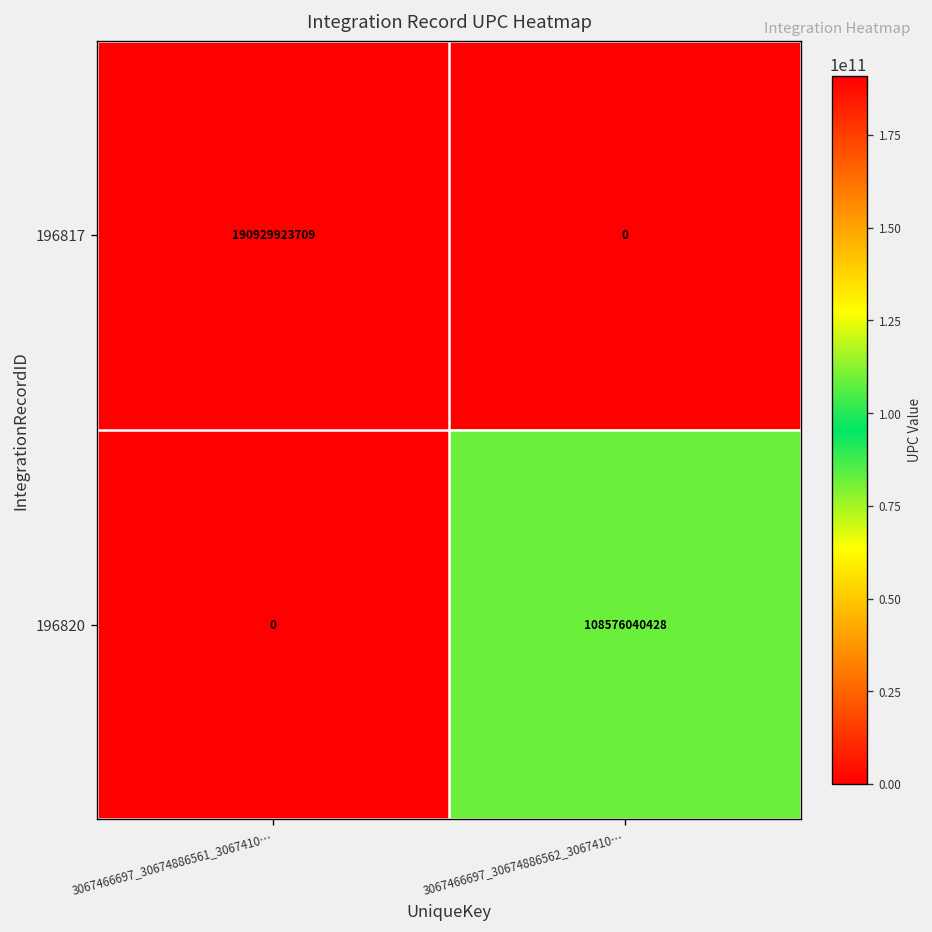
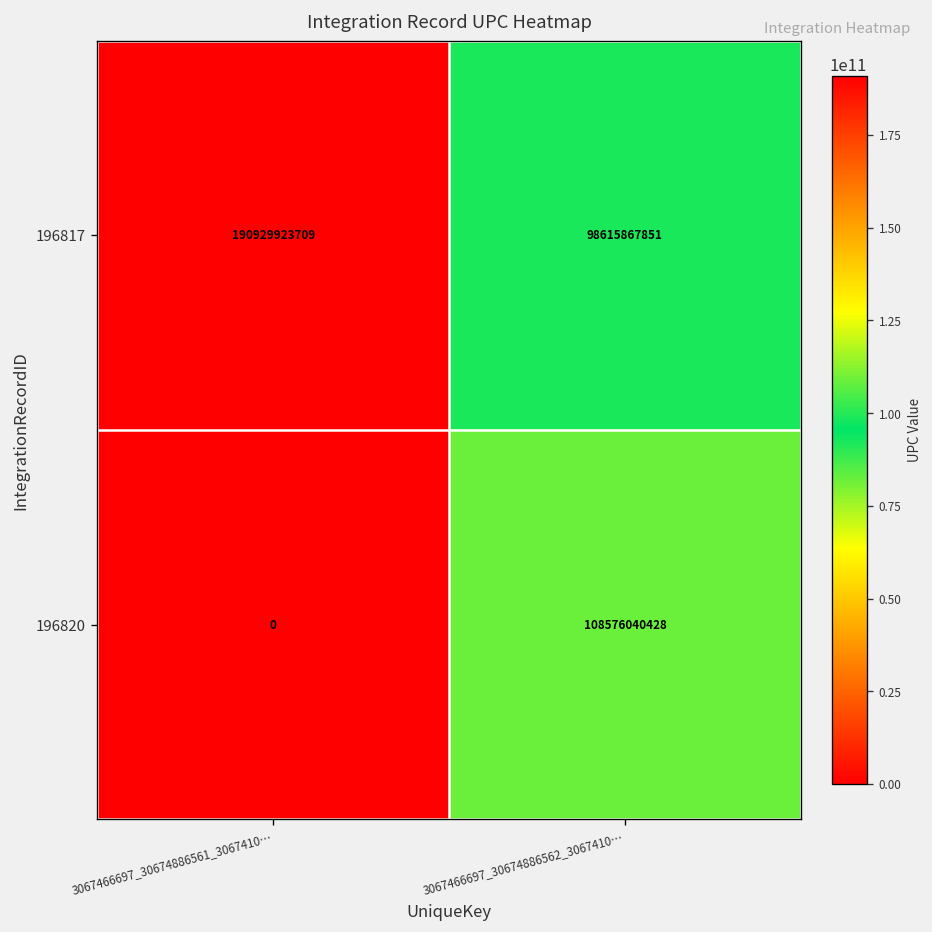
  {
    "196817": {
      "3067466697_30674886561_3067410…": 190929923709,
-     "3067466697_30674886562_3067410…": 0
+     "3067466697_30674886562_3067410…": 98615867851
    },
    "196820": {
      "3067466697_30674886561_3067410…": 0,
      "3067466697_30674886562_3067410…": 108576040428
    }
  }
